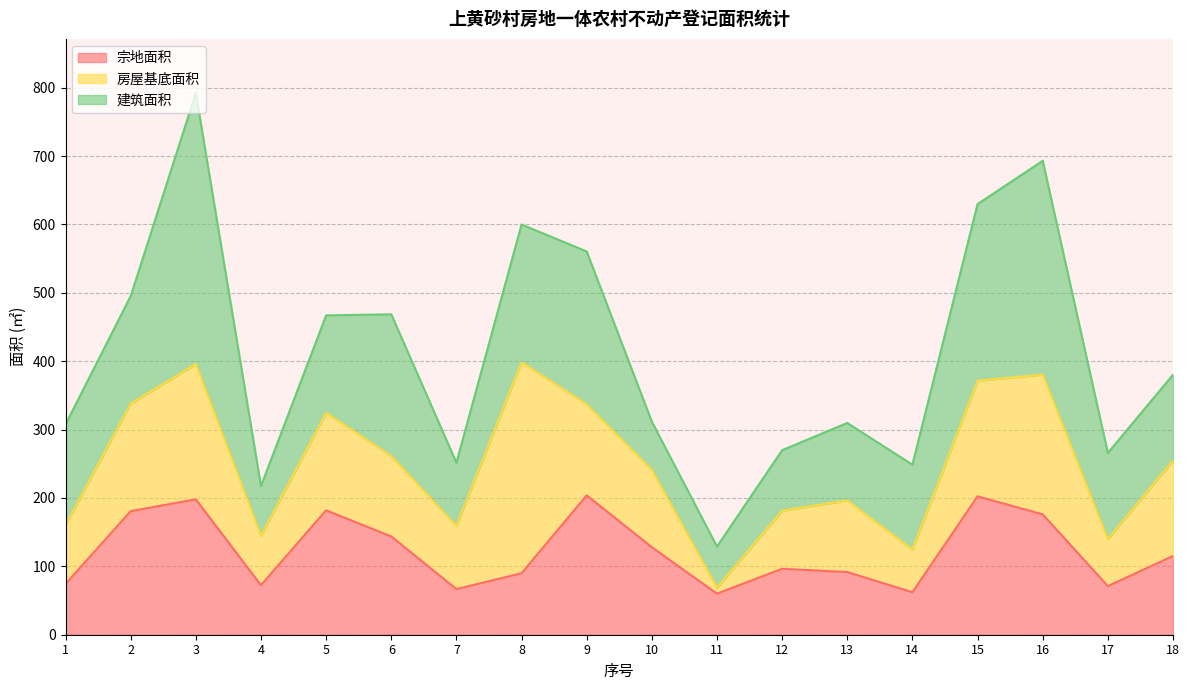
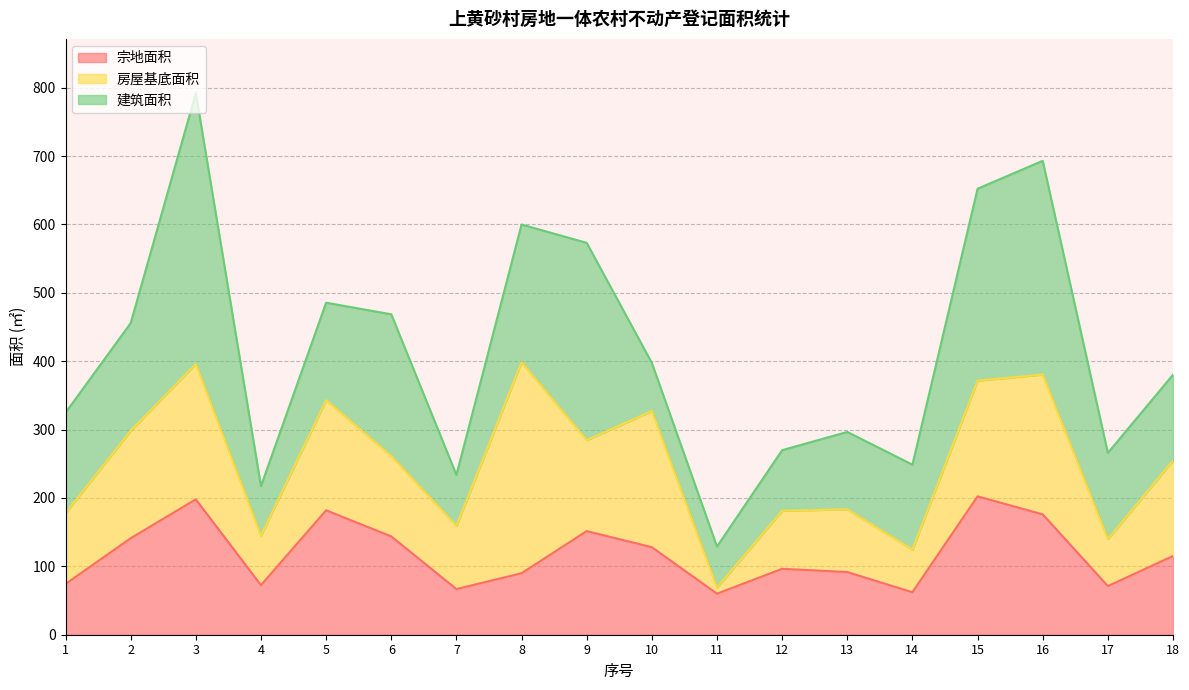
  {
    "宗地面积": {
      "1": 70,
-     "2": 180,
+     "2": 140,
      "3": 200,
      "4": 70,
      "5": 180,
      "6": 140,
      "7": 70,
      "8": 90,
-     "9": 200,
+     "9": 150,
      "10": 130,
      "11": 60,
      "12": 100,
      "13": 90,
      "14": 60,
      "15": 200,
      "16": 180,
      "17": 70,
      "18": 120
    },
    "房屋基底面积": {
-     "1": 90,
+     "1": 100,
      "2": 160,
      "3": 200,
      "4": 70,
-     "5": 140,
+     "5": 160,
      "6": 120,
      "7": 90,
      "8": 310,
      "9": 130,
-     "10": 110,
+     "10": 200,
      "11": 10,
      "12": 80,
-     "13": 100,
+     "13": 90,
      "14": 60,
      "15": 170,
      "16": 200,
      "17": 70,
      "18": 140
    },
    "建筑面积": {
      "1": 150,
      "2": 160,
      "4": 70,
      "5": 140,
      "6": 210,
-     "7": 90,
+     "7": 70,
      "8": 200,
-     "9": 220,
+     "9": 290,
      "10": 70,
      "11": 60,
      "12": 90,
      "13": 110,
      "14": 120,
-     "15": 260,
+     "15": 280,
      "16": 310,
      "17": 130,
      "18": 130
    }
  }
